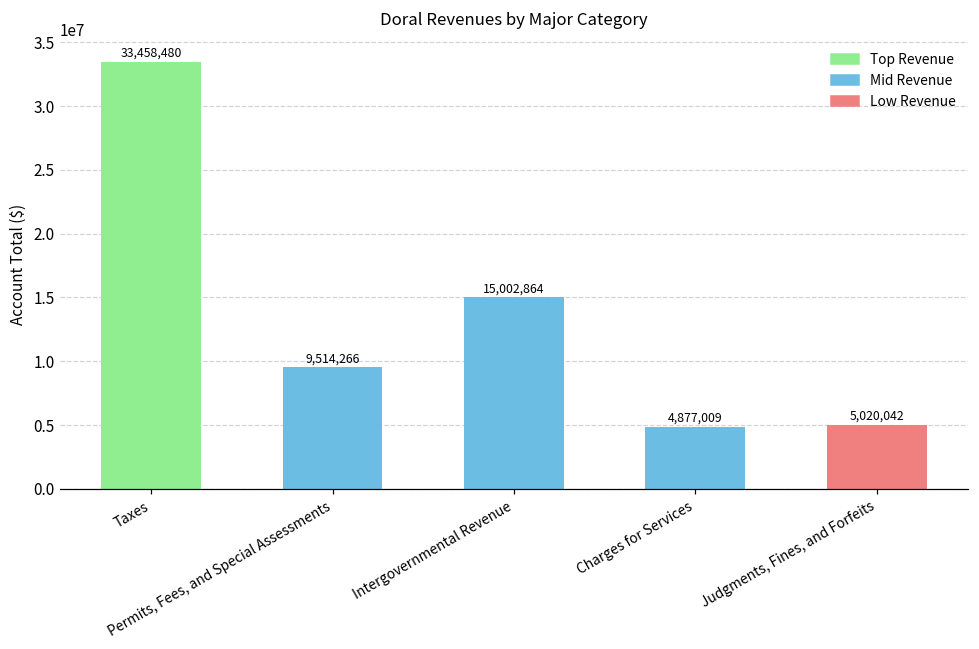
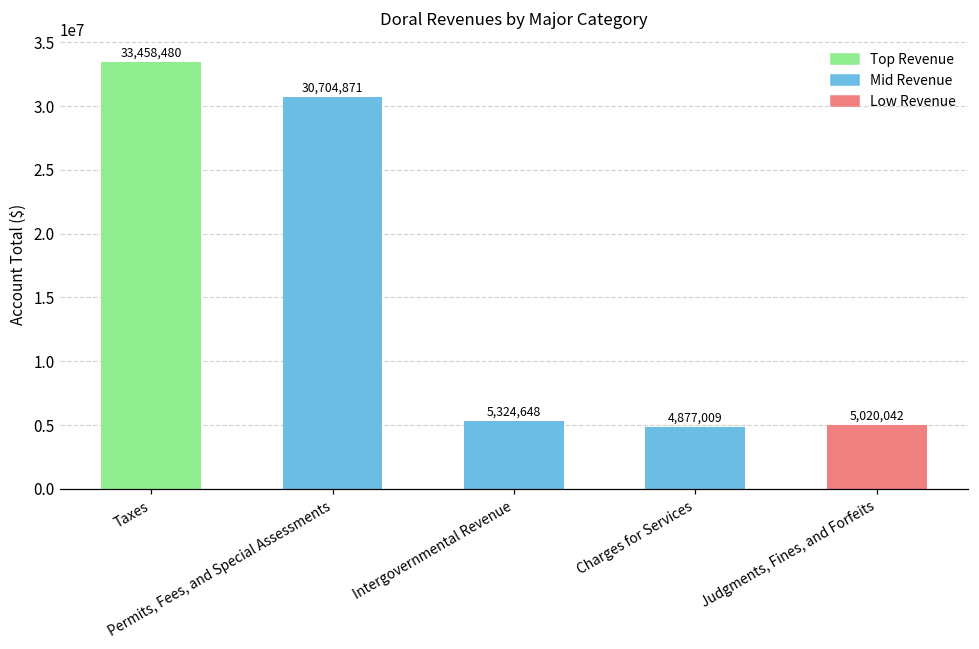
  {
    "Taxes": "33,458,480",
-   "Permits, Fees, and Special Assessments": "9,514,266",
-   "Intergovernmental Revenue": "15,002,864",
+   "Permits, Fees, and Special Assessments": "30,704,871",
+   "Intergovernmental Revenue": "5,324,648",
    "Charges for Services": "4,877,009",
    "Judgments, Fines, and Forfeits": "5,020,042"
  }
